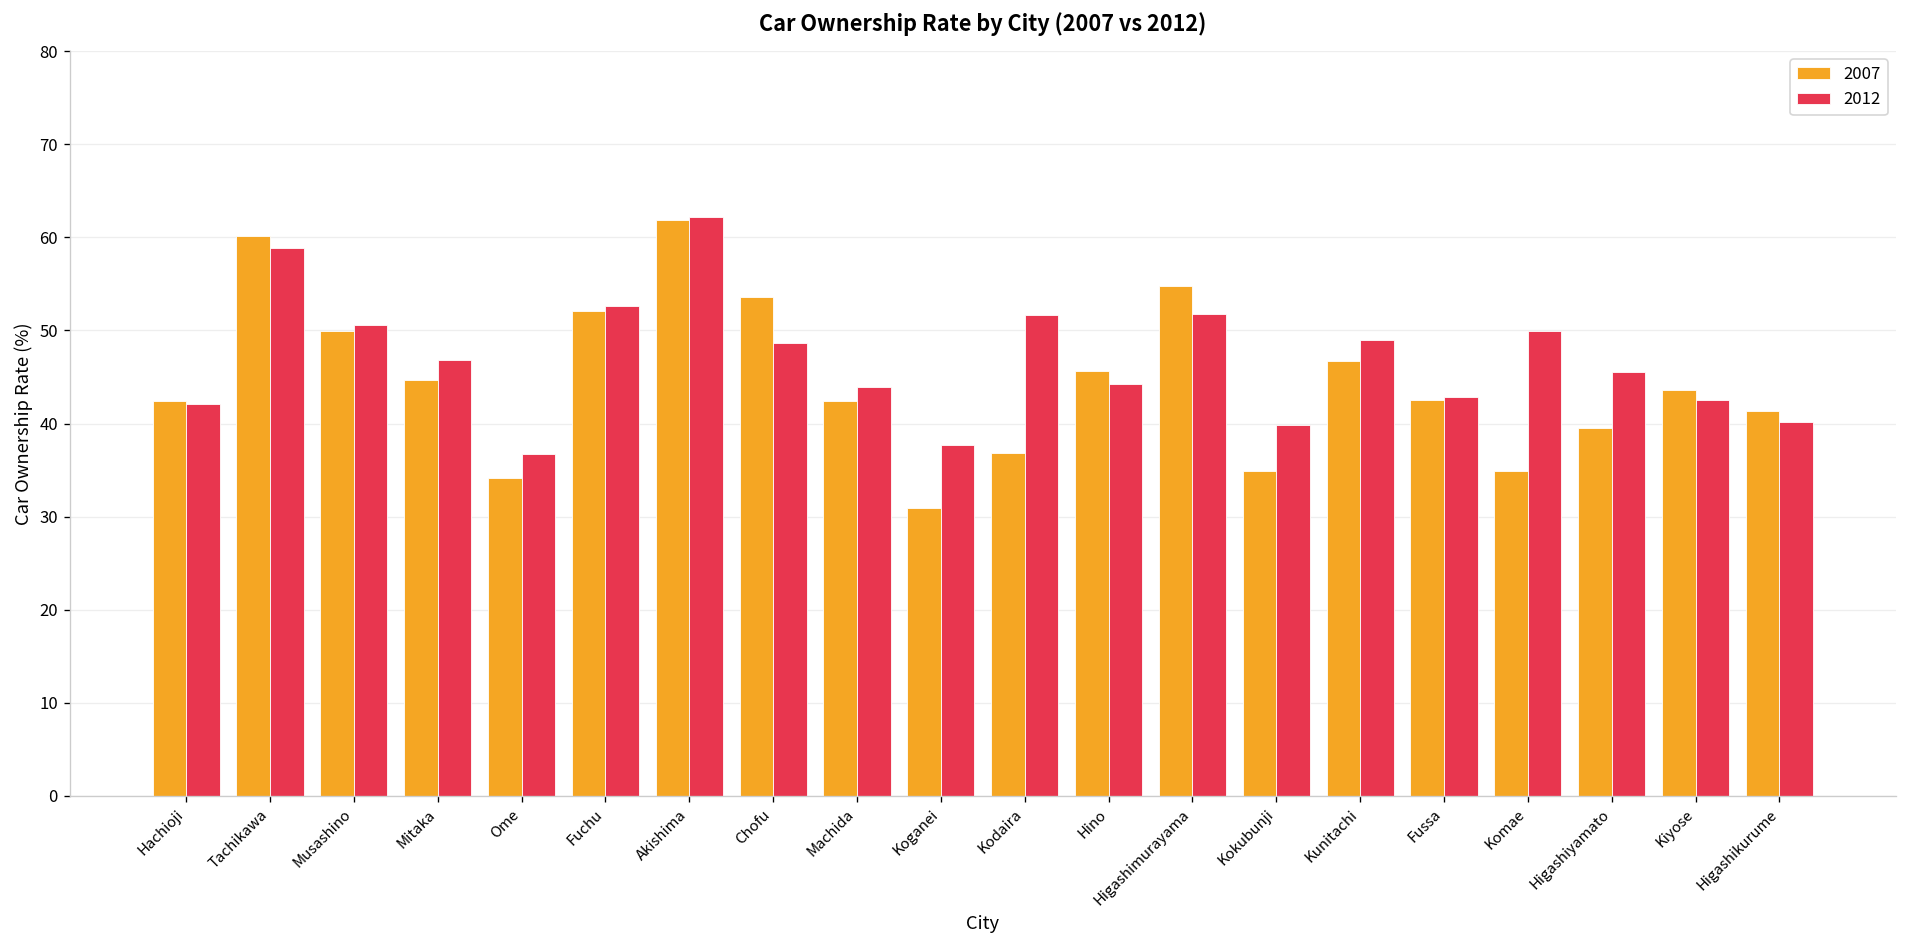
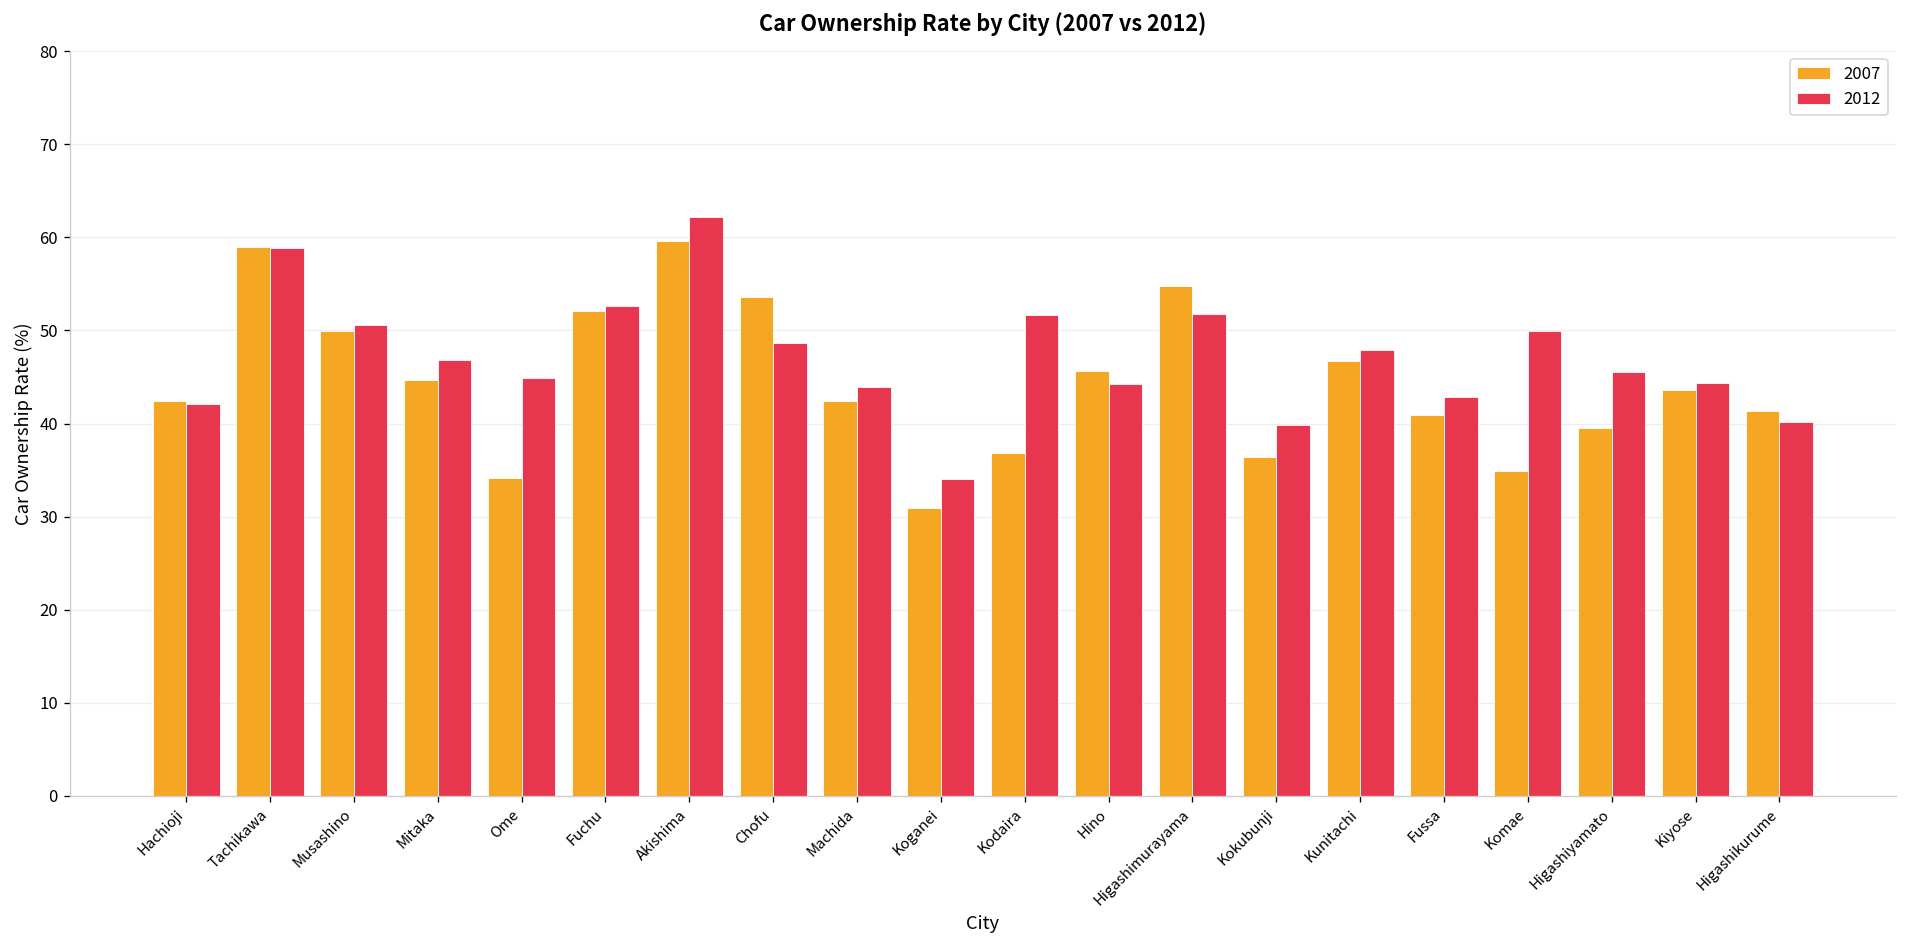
  {
    "2007": {
      "Hachioji": 42,
-     "Tachikawa": 60,
+     "Tachikawa": 59,
      "Musashino": 50,
      "Mitaka": 45,
      "Ome": 34,
      "Fuchu": 52,
-     "Akishima": 62,
+     "Akishima": 60,
      "Chofu": 54,
      "Machida": 42,
      "Koganei": 31,
      "Kodaira": 37,
      "Hino": 46,
      "Higashimurayama": 55,
-     "Kokubunji": 35,
+     "Kokubunji": 36,
      "Kunitachi": 47,
-     "Fussa": 43,
+     "Fussa": 41,
      "Komae": 35,
      "Higashiyamato": 40,
      "Kiyose": 44,
      "Higashikurume": 41
    },
    "2012": {
      "Hachioji": 42,
      "Tachikawa": 59,
      "Musashino": 51,
      "Mitaka": 47,
-     "Ome": 37,
+     "Ome": 45,
      "Fuchu": 53,
      "Akishima": 62,
      "Chofu": 49,
      "Machida": 44,
-     "Koganei": 38,
+     "Koganei": 34,
      "Kodaira": 52,
      "Hino": 44,
      "Higashimurayama": 52,
      "Kokubunji": 40,
-     "Kunitachi": 49,
+     "Kunitachi": 48,
      "Fussa": 43,
      "Komae": 50,
      "Higashiyamato": 46,
-     "Kiyose": 43,
+     "Kiyose": 44,
      "Higashikurume": 40
    }
  }
